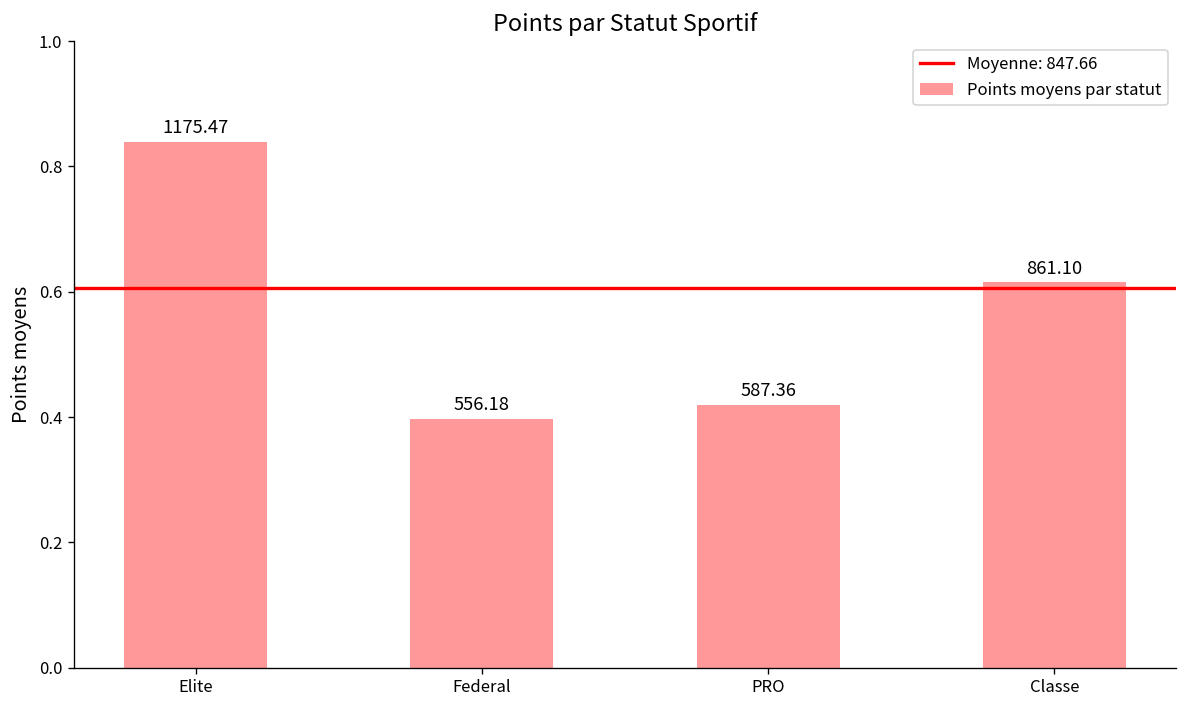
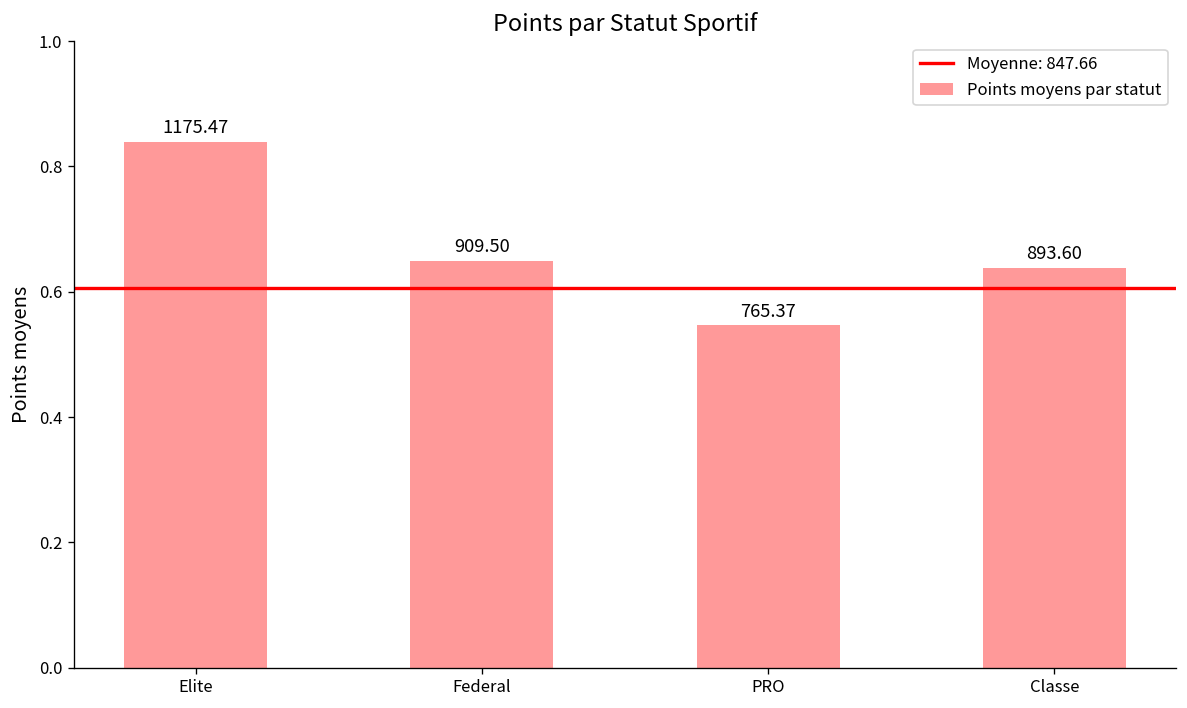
  {
    "Elite": 1175.47,
-   "Federal": 556.18,
-   "PRO": 587.36,
-   "Classe": 861.10
+   "Federal": 909.50,
+   "PRO": 765.37,
+   "Classe": 893.60
  }
